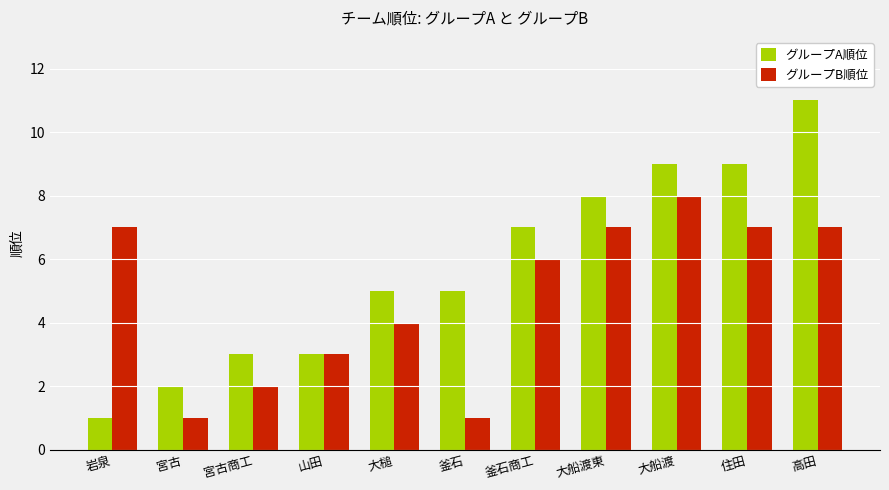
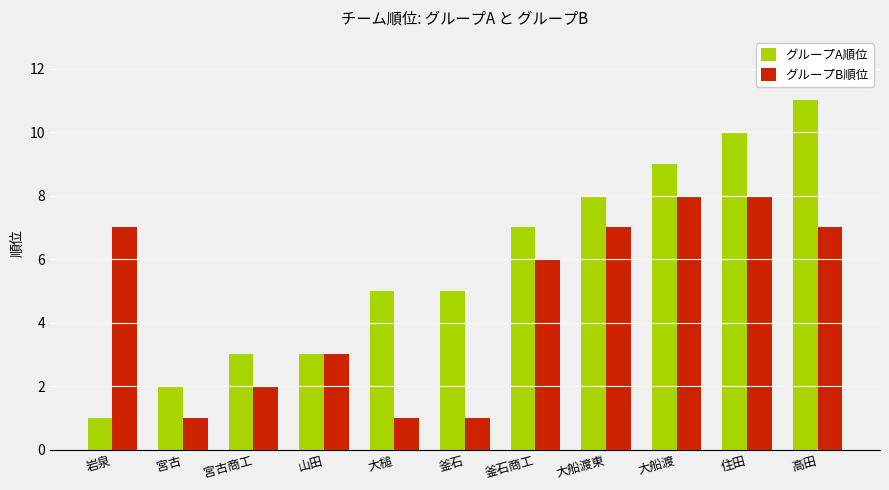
  {
    "グループA順位": {
      "岩泉": 1,
      "宮古": 2,
      "宮古商工": 3,
      "山田": 3,
      "大槌": 5,
      "釜石": 5,
      "釜石商工": 7,
      "大船渡東": 8,
      "大船渡": 9,
-     "住田": 9,
+     "住田": 10,
      "高田": 11
    },
    "グループB順位": {
      "岩泉": 7,
      "宮古": 1,
      "宮古商工": 2,
      "山田": 3,
-     "大槌": 4,
+     "大槌": 1,
      "釜石": 1,
      "釜石商工": 6,
      "大船渡東": 7,
      "大船渡": 8,
-     "住田": 7,
+     "住田": 8,
      "高田": 7
    }
  }
